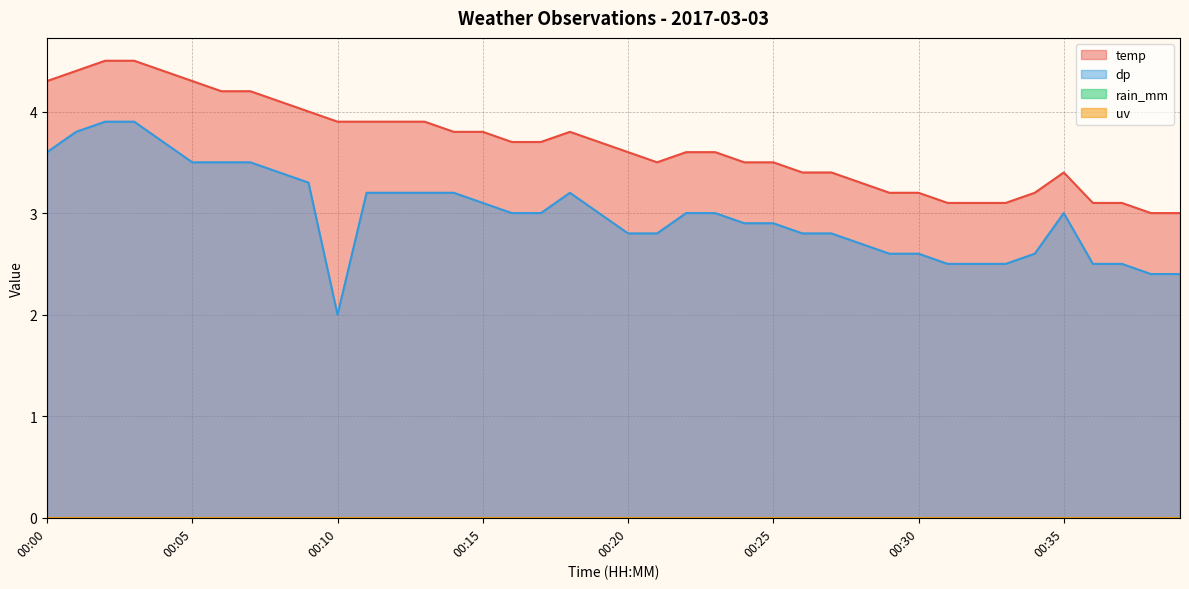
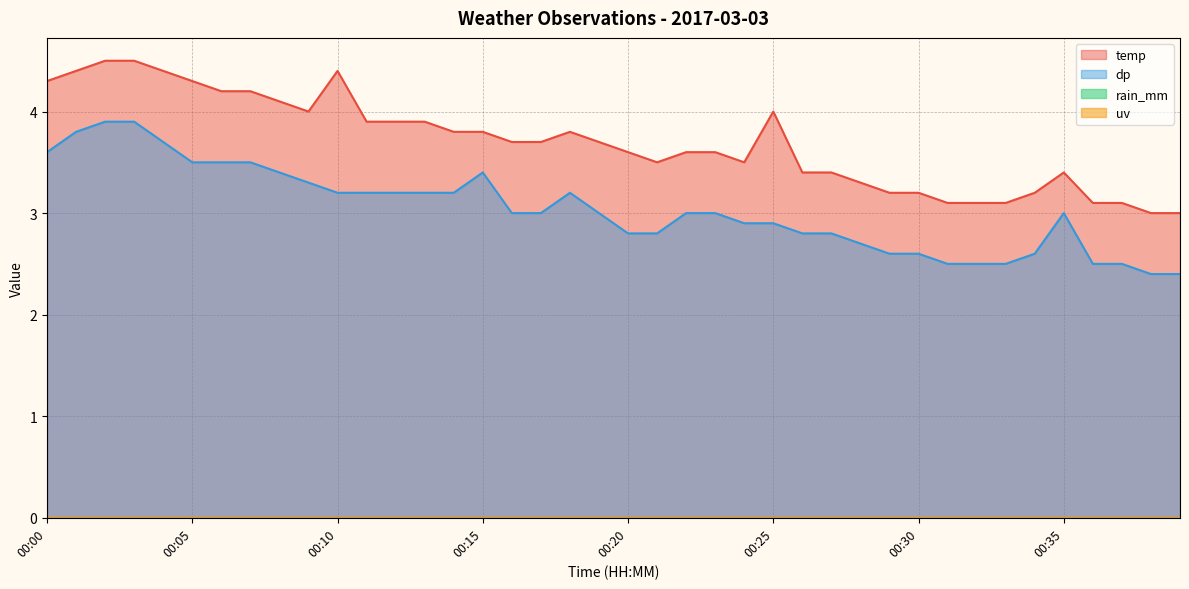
  {
    "temp": {
      "00:00": 4.3,
      "00:05": 4.3,
-     "00:10": 3.9,
+     "00:10": 4.4,
      "00:15": 3.8,
      "00:20": 3.6,
-     "00:25": 3.5,
+     "00:25": 4.0,
      "00:30": 3.2,
      "00:35": 3.4
    },
    "dp": {
      "00:00": 3.6,
      "00:05": 3.5,
-     "00:10": 2.0,
-     "00:15": 3.1,
+     "00:10": 3.2,
+     "00:15": 3.4,
      "00:20": 2.8,
      "00:25": 2.9,
      "00:30": 2.6,
      "00:35": 3.0
    },
    "uv": {
      "00:00": 0.0,
      "00:05": 0.0,
      "00:10": 0.0,
      "00:15": 0.0,
      "00:20": 0.0,
      "00:25": 0.0,
      "00:30": 0.0,
      "00:35": 0.0
    }
  }
